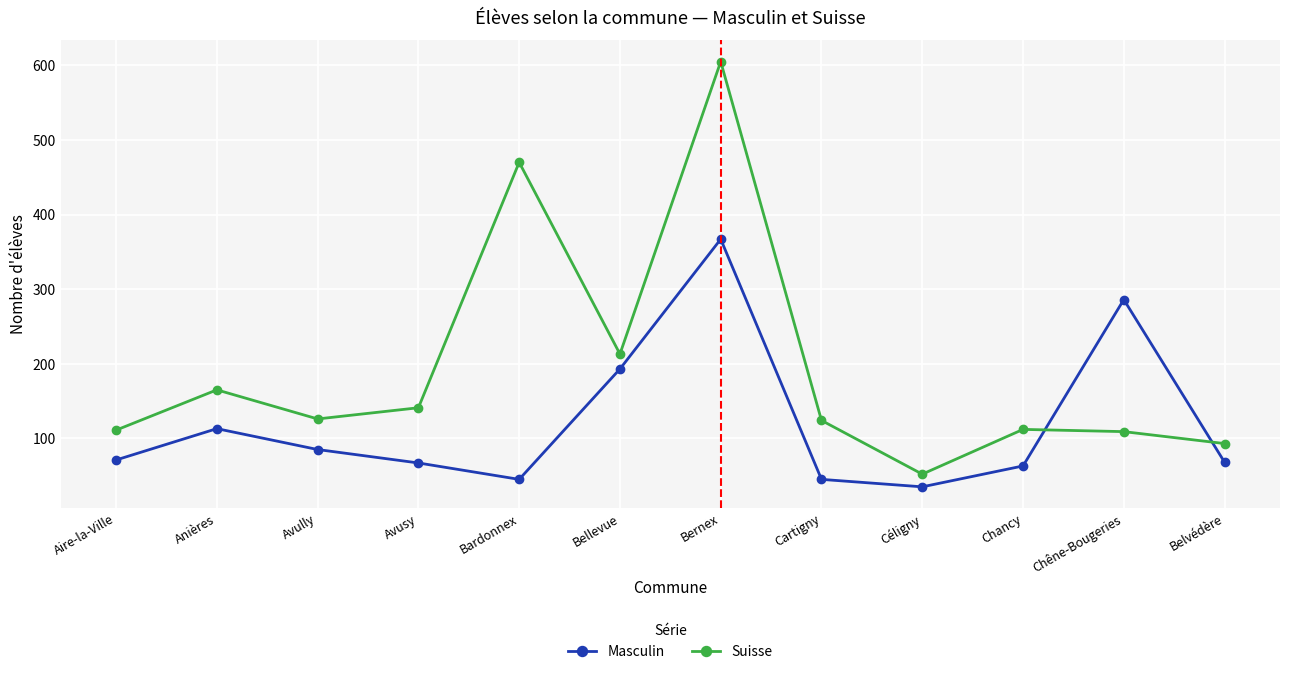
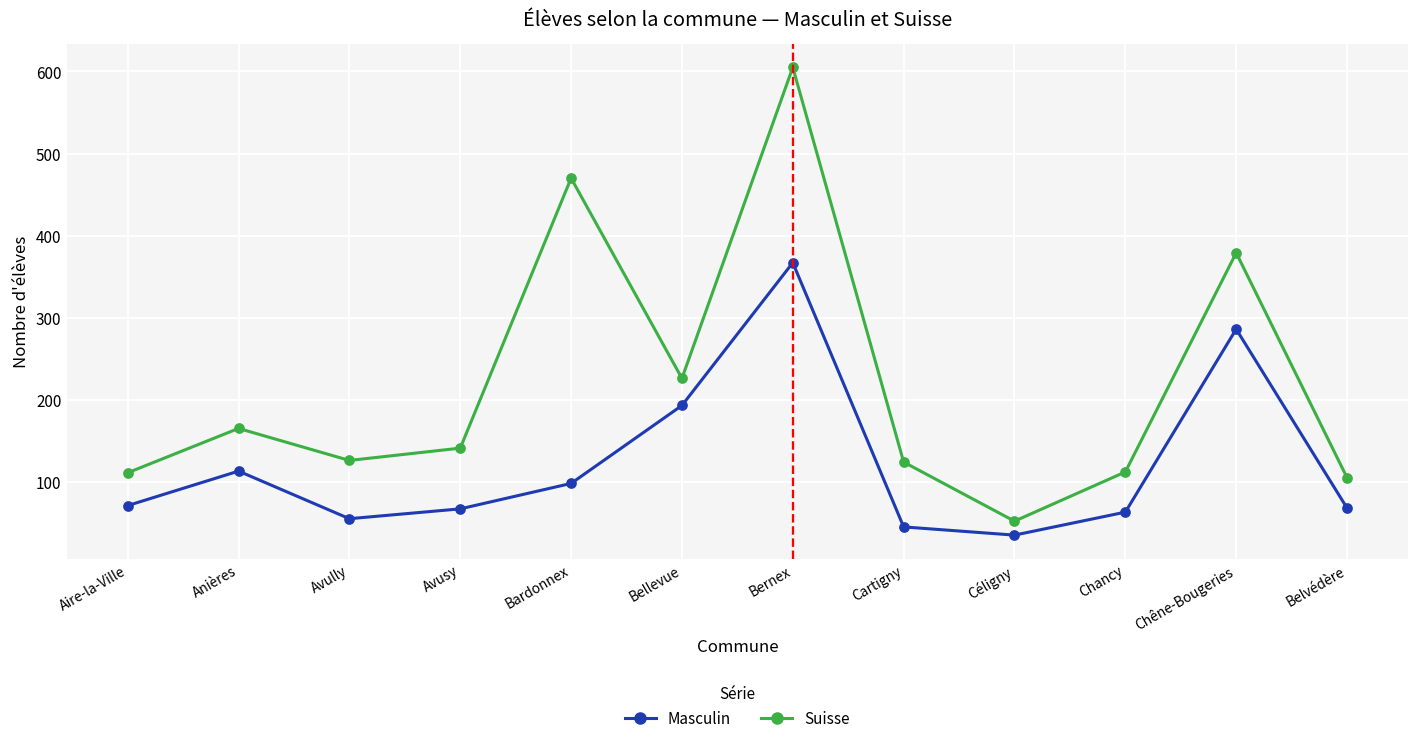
  {
    "Masculin": {
      "Aire-la-Ville": 70,
      "Anières": 110,
-     "Avully": 90,
+     "Avully": 60,
      "Avusy": 70,
-     "Bardonnex": 50,
+     "Bardonnex": 100,
      "Bellevue": 190,
      "Bernex": 370,
      "Cartigny": 50,
      "Céligny": 40,
      "Chancy": 60,
      "Chêne-Bougeries": 290,
      "Belvédère": 70
    },
    "Suisse": {
      "Aire-la-Ville": 110,
      "Anières": 170,
      "Avully": 130,
      "Avusy": 140,
      "Bardonnex": 470,
-     "Bellevue": 210,
+     "Bellevue": 230,
      "Bernex": 610,
      "Cartigny": 120,
      "Céligny": 50,
      "Chancy": 110,
-     "Chêne-Bougeries": 110,
-     "Belvédère": 90
+     "Chêne-Bougeries": 380,
+     "Belvédère": 110
    }
  }
